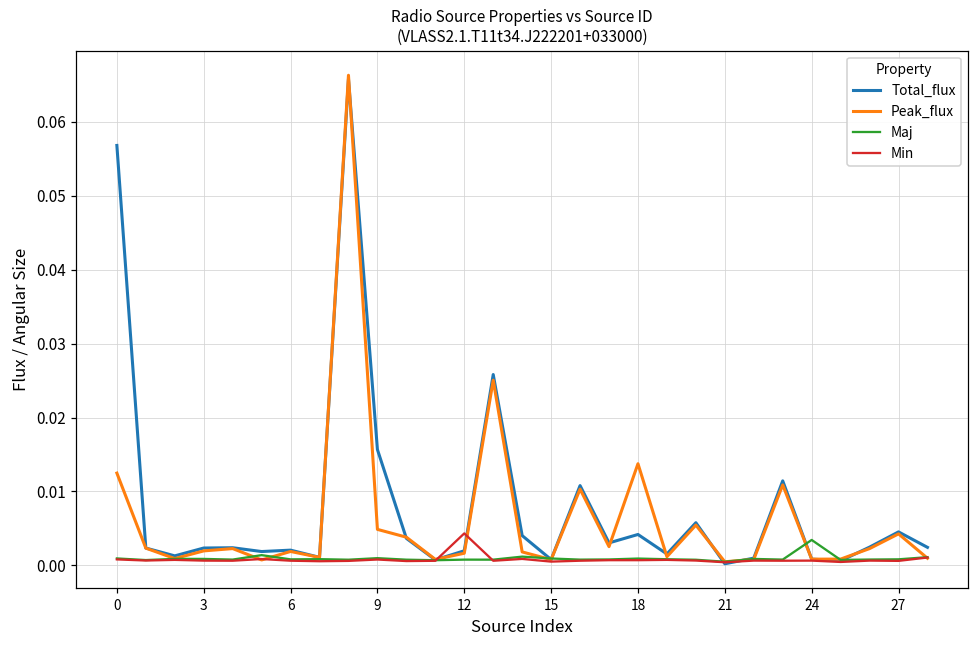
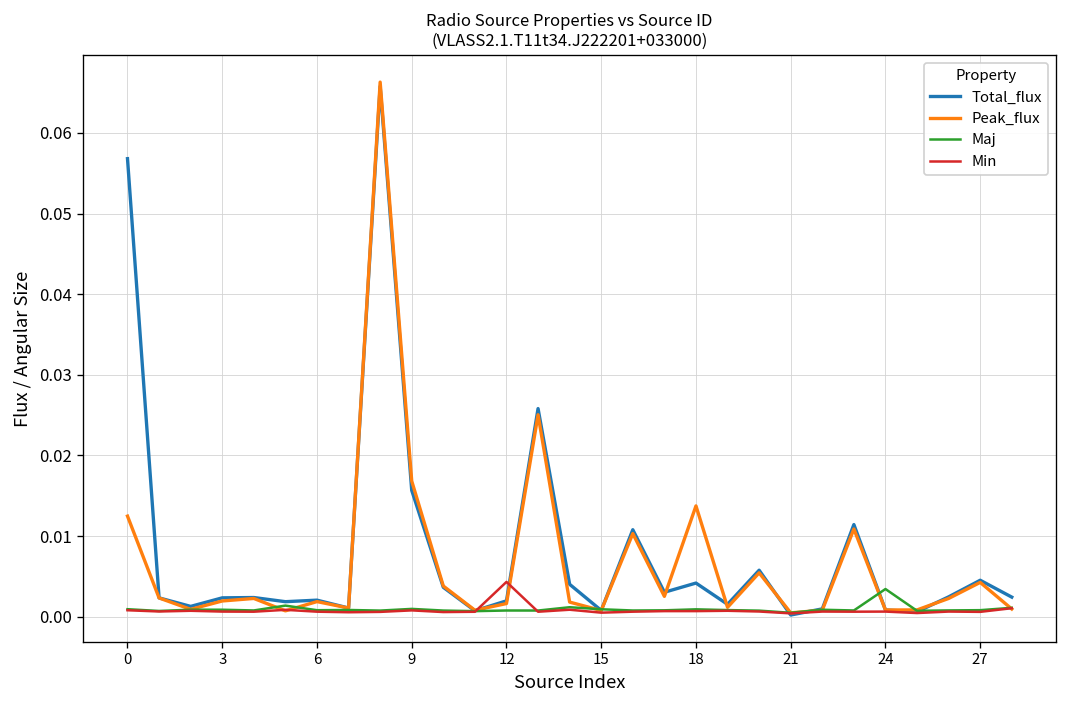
  {
    "Total_flux": {
      "0": 0.057,
      "3": 0.002,
      "9": 0.016,
      "18": 0.004
    },
    "Peak_flux": {
      "0": 0.012,
      "3": 0.002,
-     "9": 0.005,
+     "9": 0.017,
      "18": 0.014
    },
    "Maj": {
      "12": 0.001,
      "24": 0.003
    },
    "Min": {
      "12": 0.004
    }
  }
